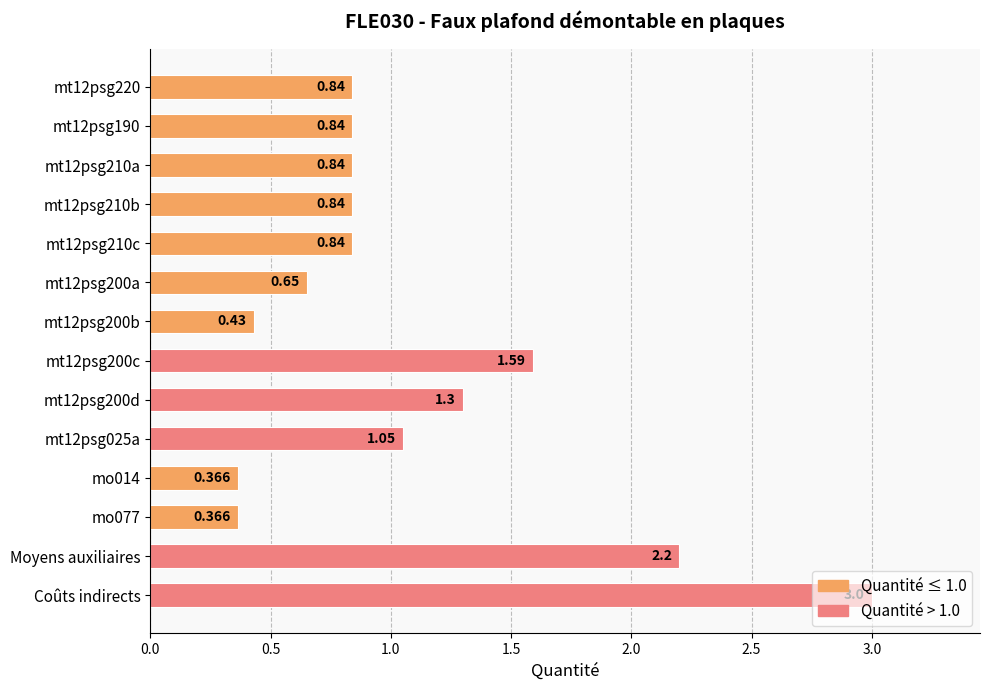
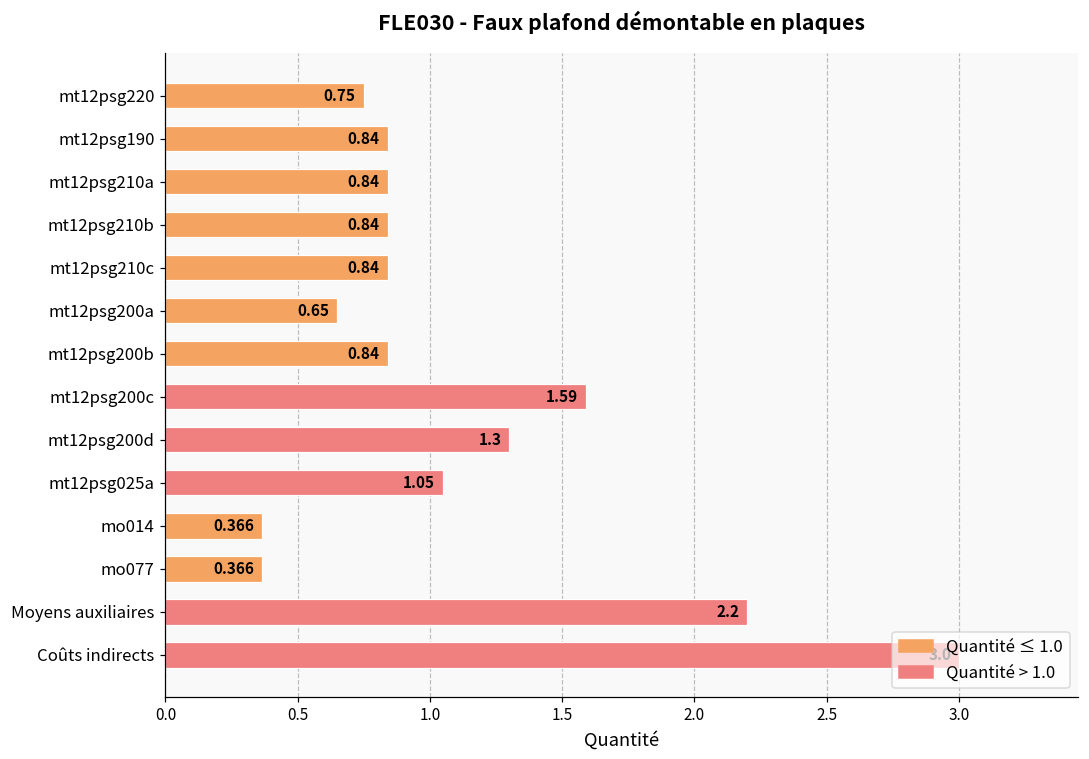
  {
-   "mt12psg220": 0.84,
+   "mt12psg220": 0.75,
    "mt12psg190": 0.84,
    "mt12psg210a": 0.84,
    "mt12psg210b": 0.84,
    "mt12psg210c": 0.84,
    "mt12psg200a": 0.65,
-   "mt12psg200b": 0.43,
+   "mt12psg200b": 0.84,
    "mt12psg200c": 1.59,
    "mt12psg200d": 1.3,
    "mt12psg025a": 1.05,
    "mo014": 0.366,
    "mo077": 0.366,
    "Moyens auxiliaires": 2.2
  }
